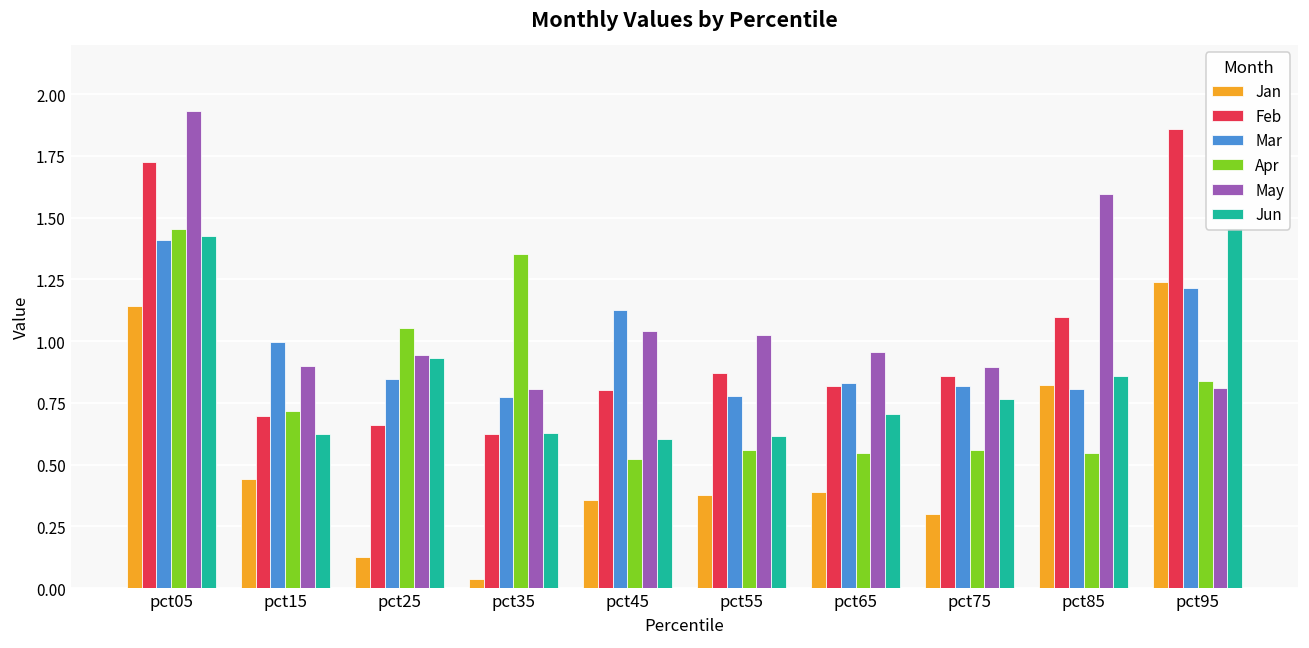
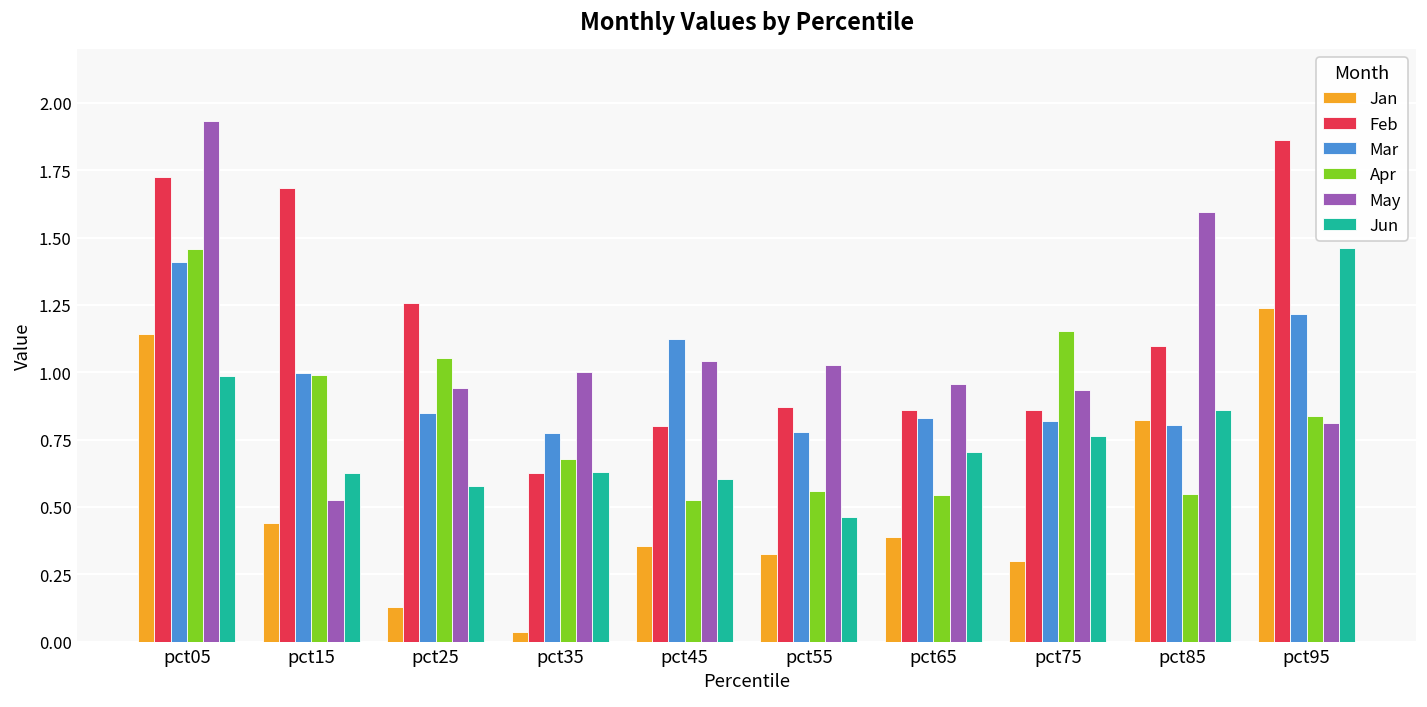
  {
    "Jan": {
      "pct05": 1.14,
      "pct15": 0.44,
      "pct25": 0.13,
      "pct35": 0.04,
      "pct45": 0.36,
-     "pct55": 0.38,
+     "pct55": 0.32,
      "pct65": 0.39,
      "pct75": 0.30,
      "pct85": 0.82,
      "pct95": 1.24
    },
    "Feb": {
      "pct05": 1.73,
-     "pct15": 0.70,
-     "pct25": 0.66,
+     "pct15": 1.69,
+     "pct25": 1.26,
      "pct35": 0.63,
      "pct45": 0.80,
      "pct55": 0.87,
-     "pct65": 0.82,
+     "pct65": 0.86,
      "pct75": 0.86,
      "pct85": 1.10,
      "pct95": 1.86
    },
    "Mar": {
      "pct05": 1.41,
      "pct15": 1.00,
      "pct25": 0.85,
      "pct35": 0.78,
      "pct45": 1.12,
      "pct55": 0.78,
      "pct65": 0.83,
      "pct75": 0.82,
      "pct85": 0.80,
      "pct95": 1.21
    },
    "Apr": {
      "pct05": 1.46,
-     "pct15": 0.72,
+     "pct15": 0.99,
      "pct25": 1.05,
-     "pct35": 1.35,
+     "pct35": 0.68,
      "pct45": 0.52,
      "pct55": 0.56,
      "pct65": 0.55,
-     "pct75": 0.56,
+     "pct75": 1.15,
      "pct85": 0.55,
      "pct95": 0.84
    },
    "May": {
      "pct05": 1.93,
-     "pct15": 0.90,
+     "pct15": 0.53,
      "pct25": 0.94,
-     "pct35": 0.80,
+     "pct35": 1.00,
      "pct45": 1.04,
      "pct55": 1.03,
      "pct65": 0.96,
-     "pct75": 0.89,
+     "pct75": 0.94,
      "pct85": 1.59,
      "pct95": 0.81
    },
    "Jun": {
-     "pct05": 1.43,
+     "pct05": 0.99,
      "pct15": 0.62,
-     "pct25": 0.93,
+     "pct25": 0.58,
      "pct35": 0.63,
      "pct45": 0.60,
-     "pct55": 0.62,
+     "pct55": 0.46,
      "pct65": 0.70,
      "pct75": 0.76,
      "pct85": 0.86,
      "pct95": 1.46
    }
  }
